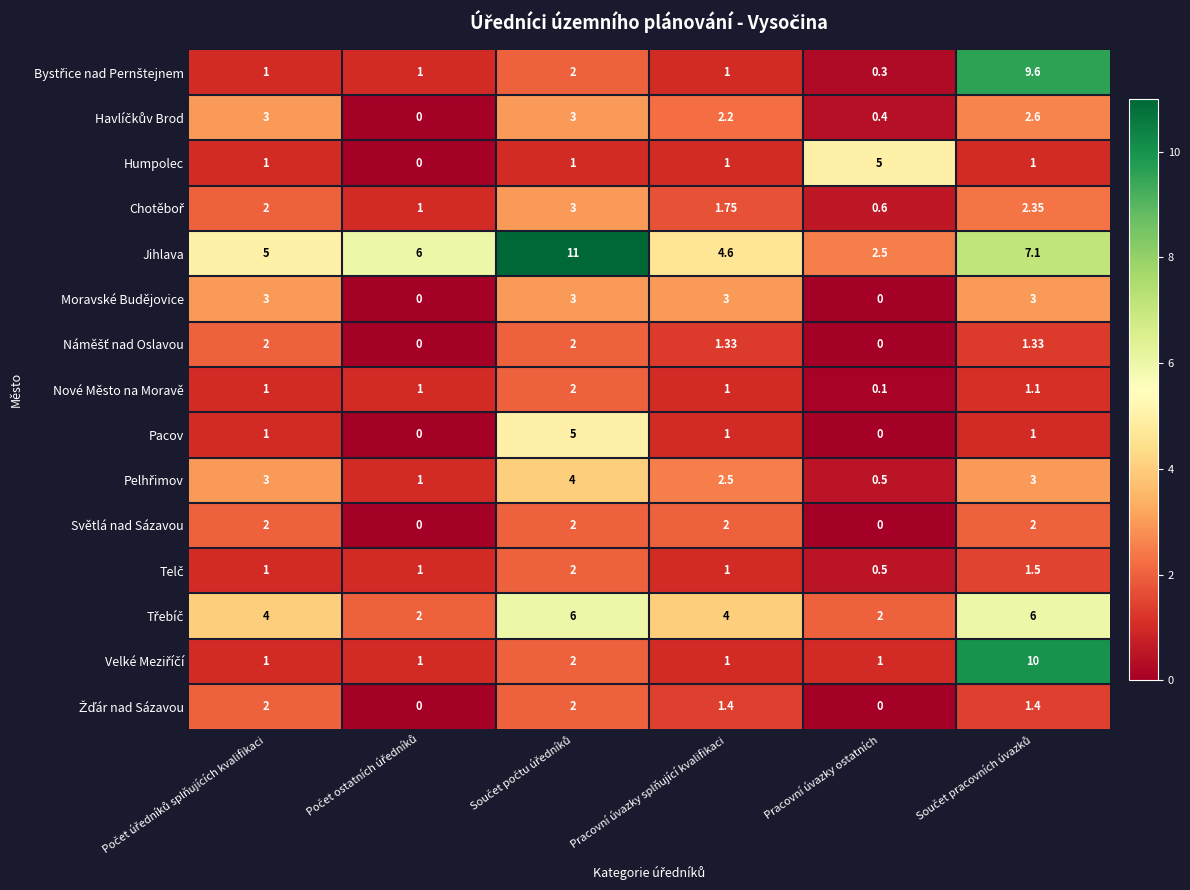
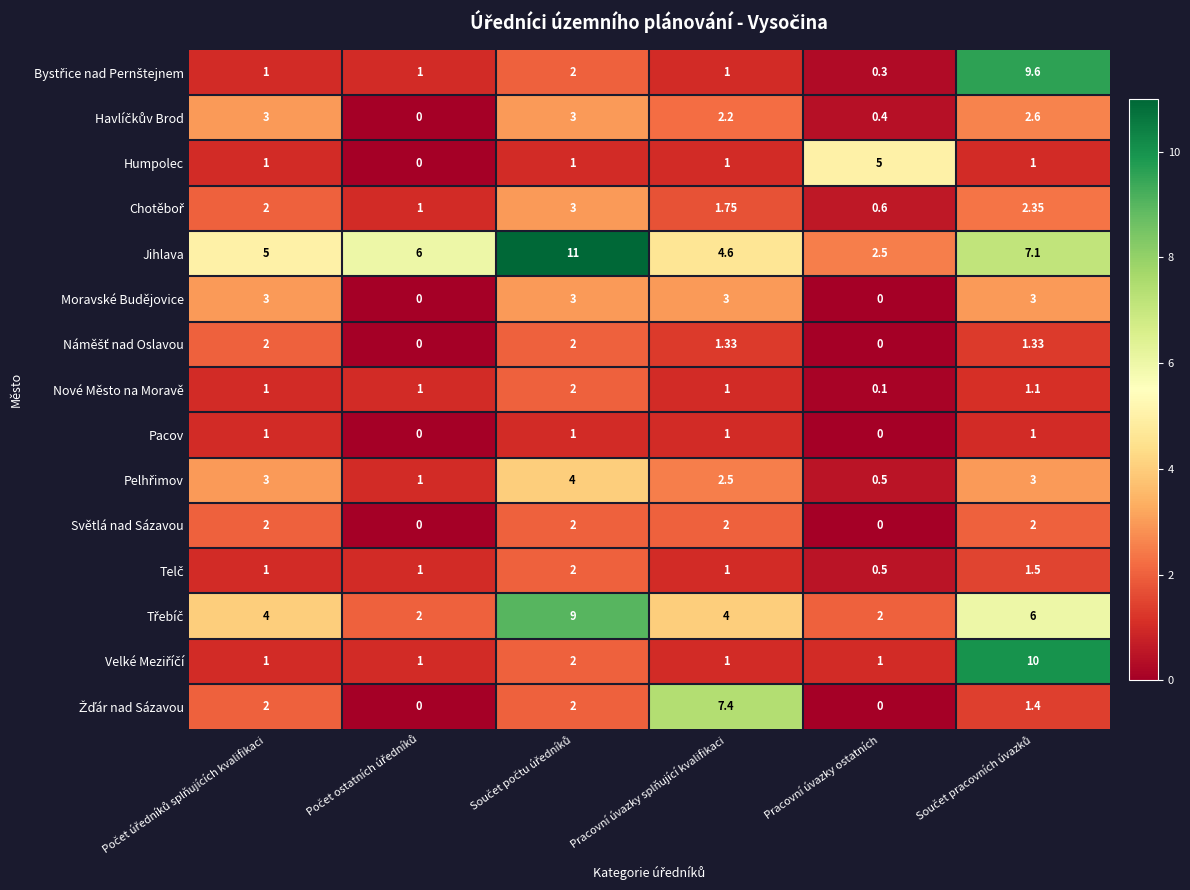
  {
    "Bystřice nad Pernštejnem": {
      "Počet úředníků splňujících kvalifikaci": 1,
      "Počet ostatních úředníků": 1,
      "Součet počtu úředníků": 2,
      "Pracovní úvazky splňující kvalifikaci": 1,
      "Pracovní úvazky ostatních": 0.3,
      "Součet pracovních úvazků": 9.6
    },
    "Havlíčkův Brod": {
      "Počet úředníků splňujících kvalifikaci": 3,
      "Počet ostatních úředníků": 0,
      "Součet počtu úředníků": 3,
      "Pracovní úvazky splňující kvalifikaci": 2.2,
      "Pracovní úvazky ostatních": 0.4,
      "Součet pracovních úvazků": 2.6
    },
    "Humpolec": {
      "Počet úředníků splňujících kvalifikaci": 1,
      "Počet ostatních úředníků": 0,
      "Součet počtu úředníků": 1,
      "Pracovní úvazky splňující kvalifikaci": 1,
      "Pracovní úvazky ostatních": 5,
      "Součet pracovních úvazků": 1
    },
    "Chotěboř": {
      "Počet úředníků splňujících kvalifikaci": 2,
      "Počet ostatních úředníků": 1,
      "Součet počtu úředníků": 3,
      "Pracovní úvazky splňující kvalifikaci": 1.75,
      "Pracovní úvazky ostatních": 0.6,
      "Součet pracovních úvazků": 2.35
    },
    "Jihlava": {
      "Počet úředníků splňujících kvalifikaci": 5,
      "Počet ostatních úředníků": 6,
      "Součet počtu úředníků": 11,
      "Pracovní úvazky splňující kvalifikaci": 4.6,
      "Pracovní úvazky ostatních": 2.5,
      "Součet pracovních úvazků": 7.1
    },
    "Moravské Budějovice": {
      "Počet úředníků splňujících kvalifikaci": 3,
      "Počet ostatních úředníků": 0,
      "Součet počtu úředníků": 3,
      "Pracovní úvazky splňující kvalifikaci": 3,
      "Pracovní úvazky ostatních": 0,
      "Součet pracovních úvazků": 3
    },
    "Náměšť nad Oslavou": {
      "Počet úředníků splňujících kvalifikaci": 2,
      "Počet ostatních úředníků": 0,
      "Součet počtu úředníků": 2,
      "Pracovní úvazky splňující kvalifikaci": 1.33,
      "Pracovní úvazky ostatních": 0,
      "Součet pracovních úvazků": 1.33
    },
    "Nové Město na Moravě": {
      "Počet úředníků splňujících kvalifikaci": 1,
      "Počet ostatních úředníků": 1,
      "Součet počtu úředníků": 2,
      "Pracovní úvazky splňující kvalifikaci": 1,
      "Pracovní úvazky ostatních": 0.1,
      "Součet pracovních úvazků": 1.1
    },
    "Pacov": {
      "Počet úředníků splňujících kvalifikaci": 1,
      "Počet ostatních úředníků": 0,
-     "Součet počtu úředníků": 5,
+     "Součet počtu úředníků": 1,
      "Pracovní úvazky splňující kvalifikaci": 1,
      "Pracovní úvazky ostatních": 0,
      "Součet pracovních úvazků": 1
    },
    "Pelhřimov": {
      "Počet úředníků splňujících kvalifikaci": 3,
      "Počet ostatních úředníků": 1,
      "Součet počtu úředníků": 4,
      "Pracovní úvazky splňující kvalifikaci": 2.5,
      "Pracovní úvazky ostatních": 0.5,
      "Součet pracovních úvazků": 3
    },
    "Světlá nad Sázavou": {
      "Počet úředníků splňujících kvalifikaci": 2,
      "Počet ostatních úředníků": 0,
      "Součet počtu úředníků": 2,
      "Pracovní úvazky splňující kvalifikaci": 2,
      "Pracovní úvazky ostatních": 0,
      "Součet pracovních úvazků": 2
    },
    "Telč": {
      "Počet úředníků splňujících kvalifikaci": 1,
      "Počet ostatních úředníků": 1,
      "Součet počtu úředníků": 2,
      "Pracovní úvazky splňující kvalifikaci": 1,
      "Pracovní úvazky ostatních": 0.5,
      "Součet pracovních úvazků": 1.5
    },
    "Třebíč": {
      "Počet úředníků splňujících kvalifikaci": 4,
      "Počet ostatních úředníků": 2,
-     "Součet počtu úředníků": 6,
+     "Součet počtu úředníků": 9,
      "Pracovní úvazky splňující kvalifikaci": 4,
      "Pracovní úvazky ostatních": 2,
      "Součet pracovních úvazků": 6
    },
    "Velké Meziříčí": {
      "Počet úředníků splňujících kvalifikaci": 1,
      "Počet ostatních úředníků": 1,
      "Součet počtu úředníků": 2,
      "Pracovní úvazky splňující kvalifikaci": 1,
      "Pracovní úvazky ostatních": 1,
      "Součet pracovních úvazků": 10
    },
    "Žďár nad Sázavou": {
      "Počet úředníků splňujících kvalifikaci": 2,
      "Počet ostatních úředníků": 0,
      "Součet počtu úředníků": 2,
-     "Pracovní úvazky splňující kvalifikaci": 1.4,
+     "Pracovní úvazky splňující kvalifikaci": 7.4,
      "Pracovní úvazky ostatních": 0,
      "Součet pracovních úvazků": 1.4
    }
  }
